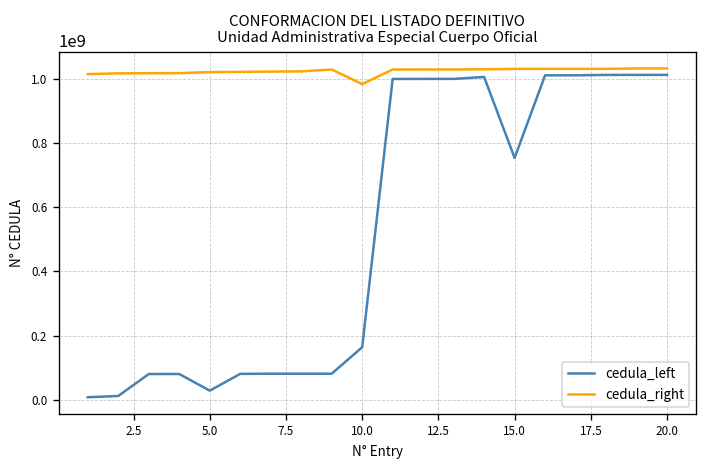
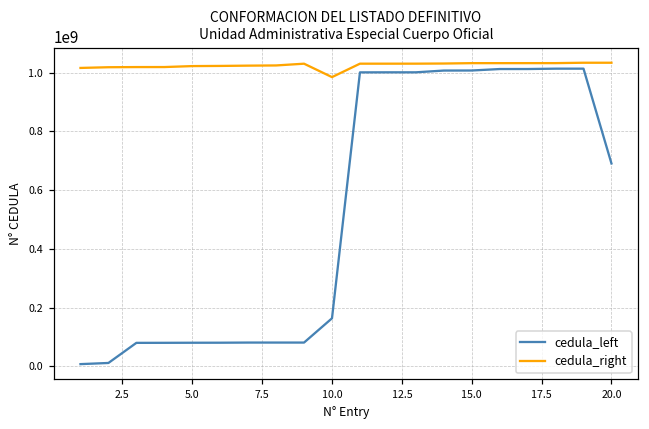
  {
    "cedula_left": {
-     "5.0": 30000000,
+     "5.0": 80000000,
      "10.0": 160000000,
-     "15.0": 750000000,
-     "20.0": 1010000000
+     "15.0": 1010000000,
+     "20.0": 690000000
    },
    "cedula_right": {
      "5.0": 1020000000,
      "10.0": 980000000,
      "15.0": 1030000000,
      "20.0": 1030000000
    }
  }
